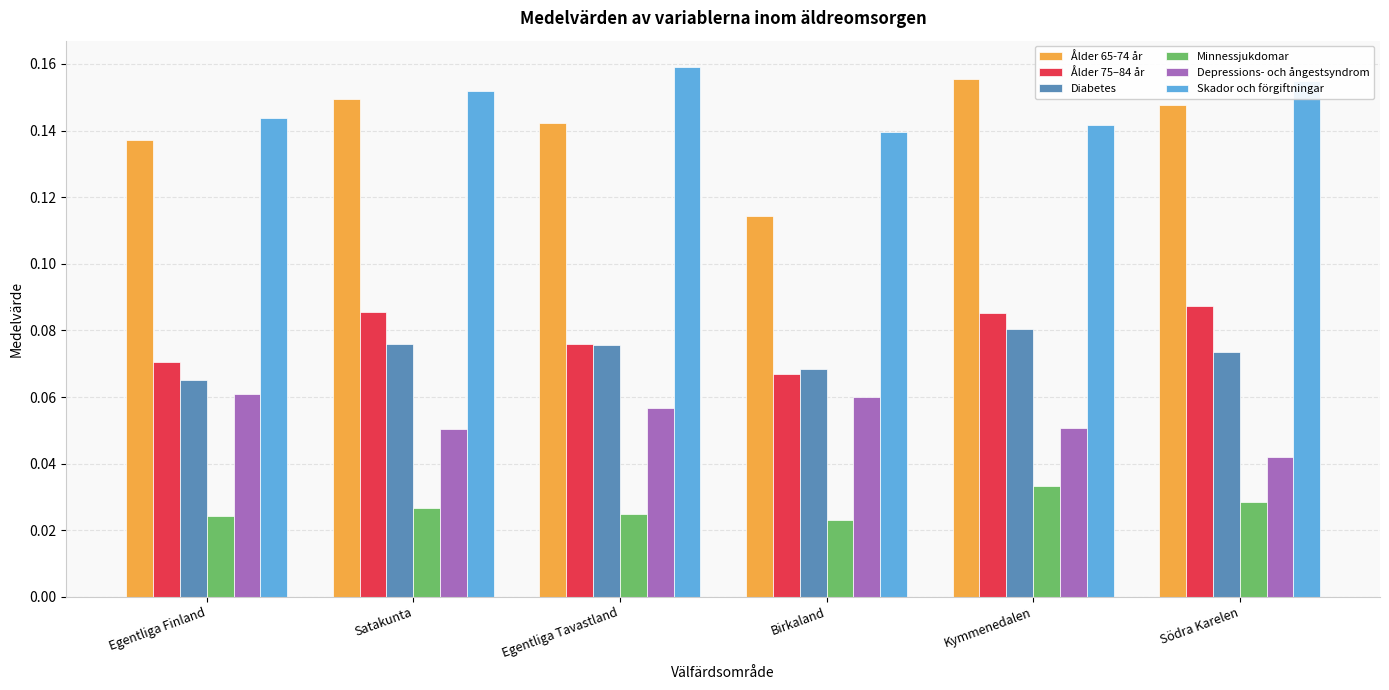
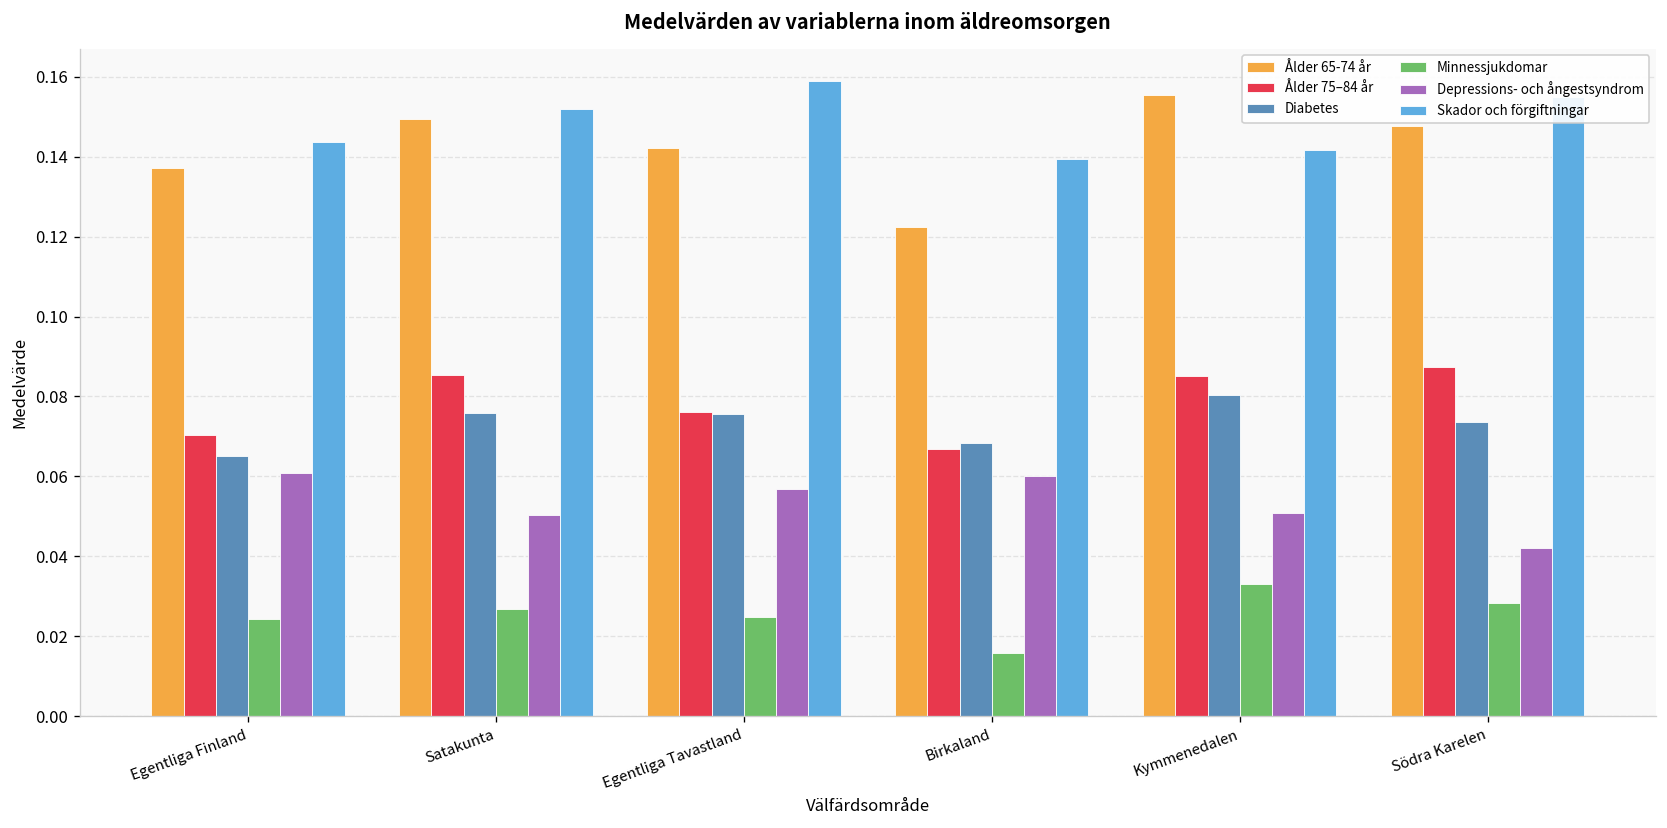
  {
    "Ålder 65-74 år": {
      "Egentliga Finland": 0.137,
      "Satakunta": 0.149,
      "Egentliga Tavastland": 0.142,
-     "Birkaland": 0.114,
+     "Birkaland": 0.122,
      "Kymmenedalen": 0.156,
      "Södra Karelen": 0.148
    },
    "Ålder 75–84 år": {
      "Egentliga Finland": 0.070,
      "Satakunta": 0.085,
      "Egentliga Tavastland": 0.076,
      "Birkaland": 0.067,
      "Kymmenedalen": 0.085,
      "Södra Karelen": 0.087
    },
    "Minnessjukdomar": {
      "Egentliga Finland": 0.024,
      "Satakunta": 0.027,
      "Egentliga Tavastland": 0.025,
-     "Birkaland": 0.023,
+     "Birkaland": 0.016,
      "Kymmenedalen": 0.033,
      "Södra Karelen": 0.028
    },
    "Depressions- och ångestsyndrom": {
      "Egentliga Finland": 0.061,
      "Satakunta": 0.050,
      "Egentliga Tavastland": 0.057,
      "Birkaland": 0.060,
      "Kymmenedalen": 0.051,
      "Södra Karelen": 0.042
    }
  }
